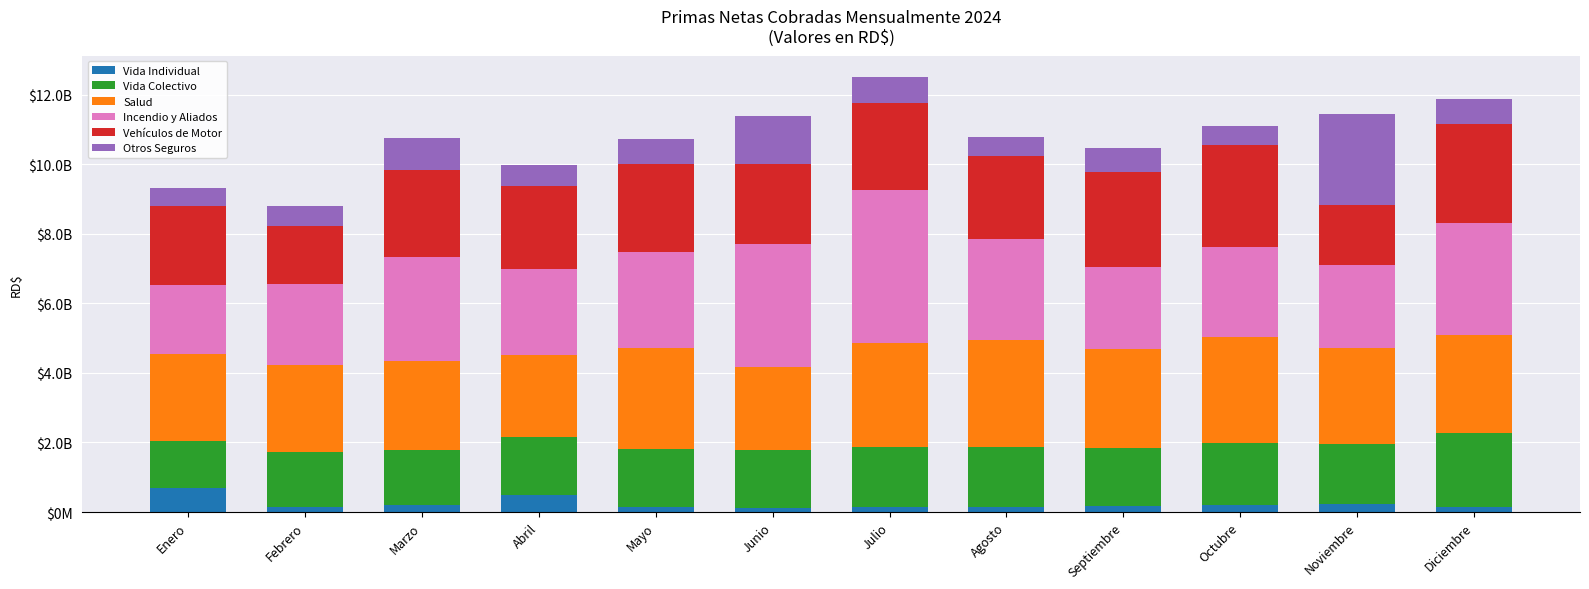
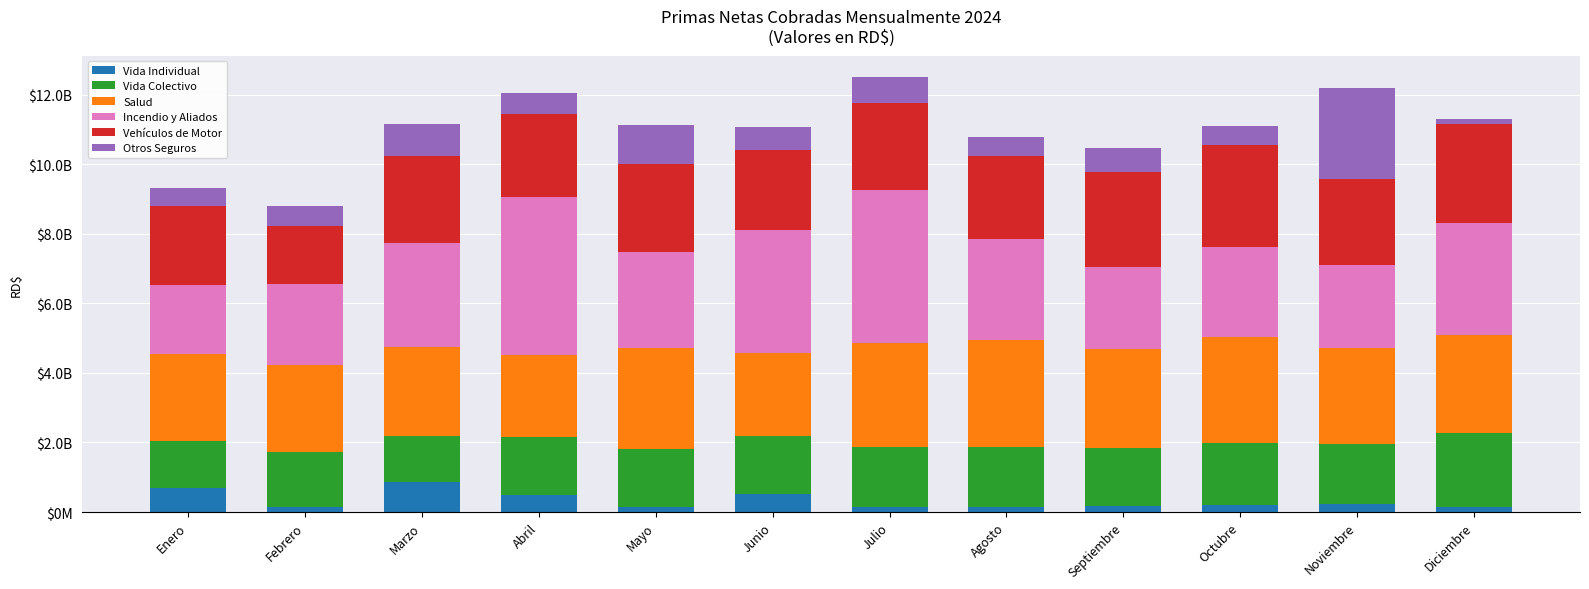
  {
    "Vida Individual": {
      "Enero": "$700000000",
      "Febrero": "$100000000",
-     "Marzo": "$200000000",
+     "Marzo": "$900000000",
      "Abril": "$500000000",
      "Mayo": "$100000000",
-     "Junio": "$100000000",
+     "Junio": "$500000000",
      "Julio": "$200000000",
      "Agosto": "$100000000",
      "Septiembre": "$200000000",
      "Octubre": "$200000000",
      "Noviembre": "$200000000",
      "Diciembre": "$100000000"
    },
    "Vida Colectivo": {
      "Enero": "$1300000000",
      "Febrero": "$1600000000",
-     "Marzo": "$1600000000",
+     "Marzo": "$1300000000",
      "Abril": "$1700000000",
      "Mayo": "$1700000000",
      "Junio": "$1700000000",
      "Julio": "$1700000000",
      "Agosto": "$1700000000",
      "Septiembre": "$1700000000",
      "Octubre": "$1800000000",
      "Noviembre": "$1700000000",
      "Diciembre": "$2100000000"
    },
    "Salud": {
      "Enero": "$2500000000",
      "Febrero": "$2500000000",
      "Marzo": "$2600000000",
      "Abril": "$2300000000",
      "Mayo": "$2900000000",
      "Junio": "$2400000000",
      "Julio": "$3000000000",
      "Agosto": "$3100000000",
      "Septiembre": "$2800000000",
      "Octubre": "$3000000000",
      "Noviembre": "$2800000000",
      "Diciembre": "$2800000000"
    },
    "Incendio y Aliados": {
      "Enero": "$2000000000",
      "Febrero": "$2300000000",
      "Marzo": "$3000000000",
-     "Abril": "$2500000000",
+     "Abril": "$4500000000",
      "Mayo": "$2800000000",
      "Junio": "$3500000000",
      "Julio": "$4400000000",
      "Agosto": "$2900000000",
      "Septiembre": "$2300000000",
      "Octubre": "$2600000000",
      "Noviembre": "$2400000000",
      "Diciembre": "$3200000000"
    },
    "Vehículos de Motor": {
      "Enero": "$2300000000",
      "Febrero": "$1700000000",
      "Marzo": "$2500000000",
      "Abril": "$2400000000",
      "Mayo": "$2500000000",
      "Junio": "$2300000000",
      "Julio": "$2500000000",
      "Agosto": "$2400000000",
      "Septiembre": "$2700000000",
      "Octubre": "$2900000000",
-     "Noviembre": "$1700000000",
+     "Noviembre": "$2500000000",
      "Diciembre": "$2900000000"
    },
    "Otros Seguros": {
      "Enero": "$500000000",
      "Febrero": "$600000000",
      "Marzo": "$900000000",
      "Abril": "$600000000",
-     "Mayo": "$700000000",
-     "Junio": "$1400000000",
+     "Mayo": "$1100000000",
+     "Junio": "$700000000",
      "Julio": "$700000000",
      "Agosto": "$600000000",
      "Septiembre": "$700000000",
      "Octubre": "$600000000",
      "Noviembre": "$2600000000",
-     "Diciembre": "$700000000"
+     "Diciembre": "$100000000"
    }
  }
